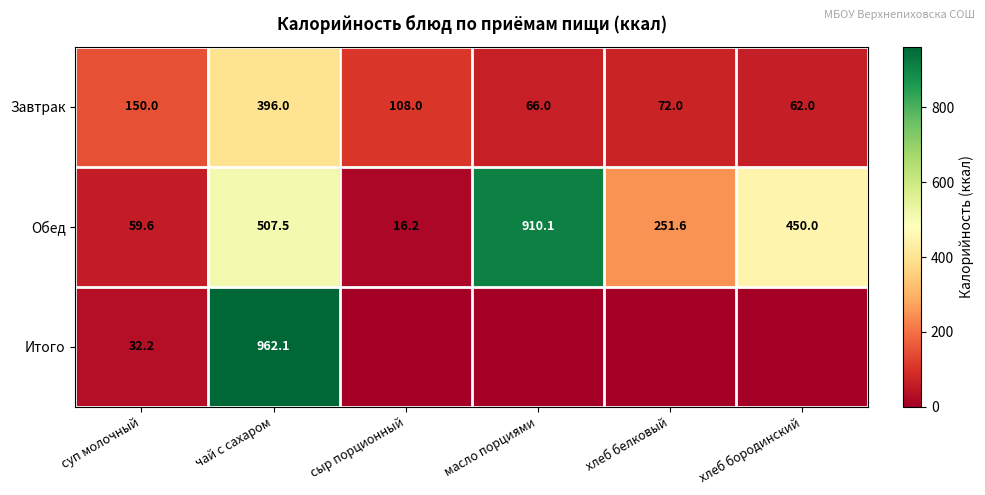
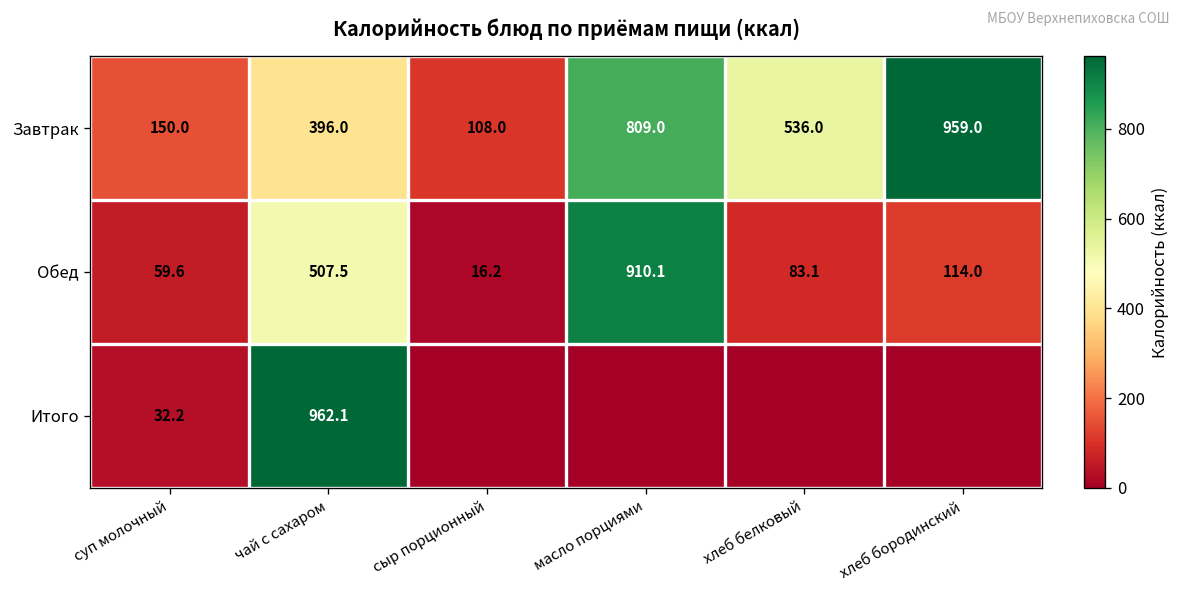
  {
    "Завтрак": {
      "суп молочный": 150.0,
      "чай с сахаром": 396.0,
      "сыр порционный": 108.0,
-     "масло порциями": 66.0,
-     "хлеб белковый": 72.0,
-     "хлеб бородинский": 62.0
+     "масло порциями": 809.0,
+     "хлеб белковый": 536.0,
+     "хлеб бородинский": 959.0
    },
    "Обед": {
      "суп молочный": 59.6,
      "чай с сахаром": 507.5,
      "сыр порционный": 16.2,
      "масло порциями": 910.1,
-     "хлеб белковый": 251.6,
-     "хлеб бородинский": 450.0
+     "хлеб белковый": 83.1,
+     "хлеб бородинский": 114.0
    },
    "Итого": {
      "суп молочный": 32.2,
      "чай с сахаром": 962.1
    }
  }
